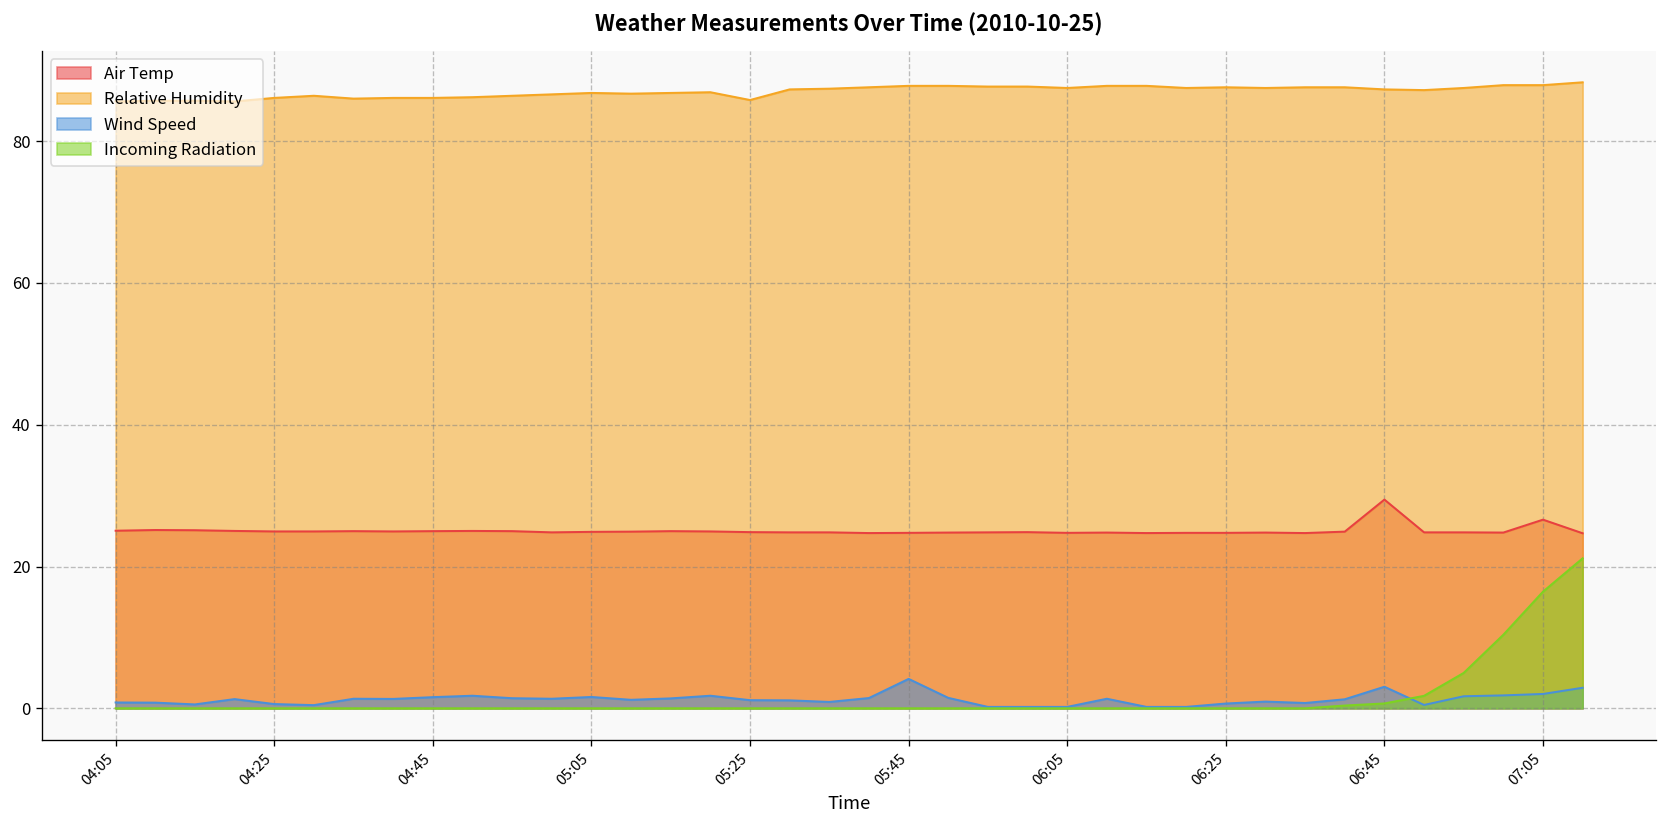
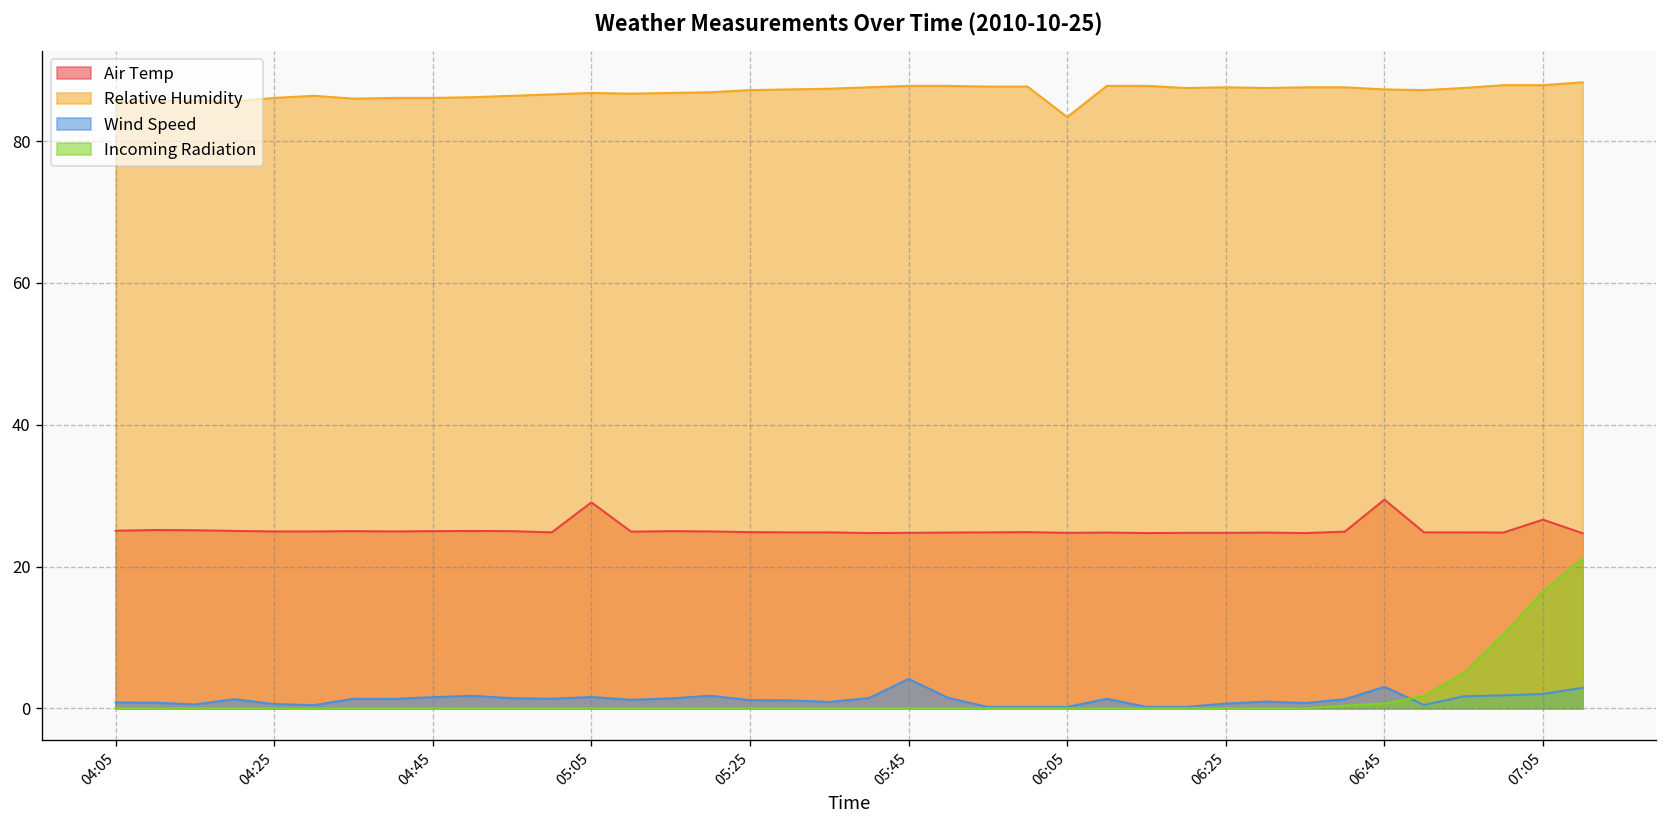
  {
    "Air Temp": {
      "04:05": 25,
      "04:25": 25,
      "04:45": 25,
-     "05:05": 25,
+     "05:05": 29,
      "05:25": 25,
      "05:45": 25,
      "06:05": 25,
      "06:25": 25,
      "06:45": 29,
      "07:05": 27
    },
    "Relative Humidity": {
      "04:25": 86,
      "04:45": 86,
      "05:05": 87,
-     "05:25": 86,
+     "05:25": 87,
      "05:45": 88,
-     "06:05": 88,
+     "06:05": 83,
      "06:25": 88,
      "06:45": 87,
      "07:05": 88
    },
    "Wind Speed": {
      "04:05": 1,
      "04:25": 1,
      "04:45": 2,
      "05:05": 2,
      "05:25": 1,
      "05:45": 4,
      "06:25": 1,
      "06:45": 3,
      "07:05": 2
    },
    "Incoming Radiation": {
      "04:05": 0,
      "04:25": 0,
      "04:45": 0,
      "05:05": 0,
      "05:25": 0,
      "05:45": 0,
      "06:25": 0,
      "06:45": 1,
      "07:05": 16
    }
  }
